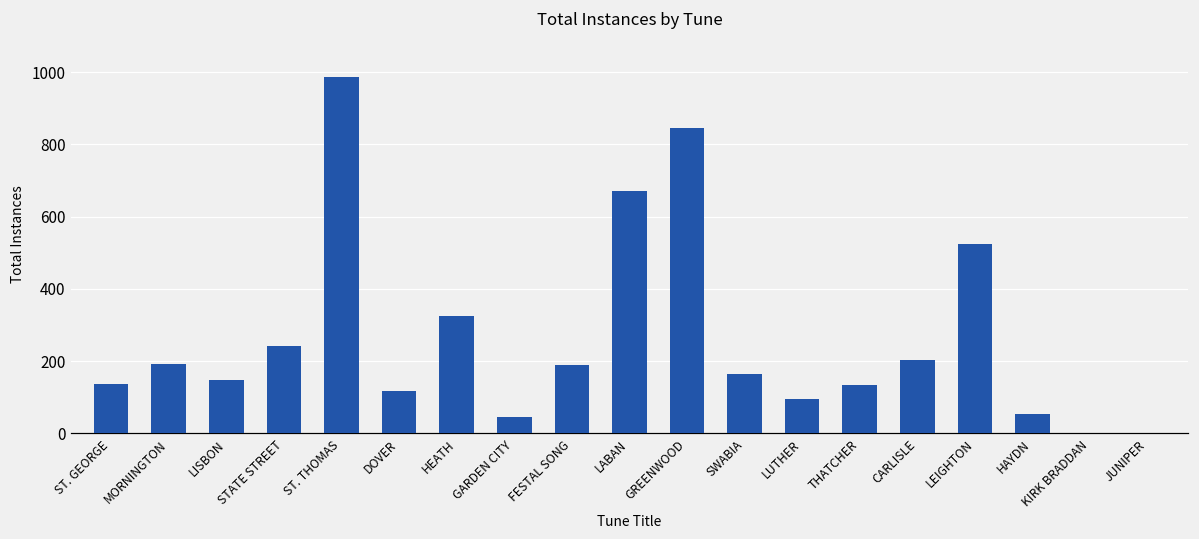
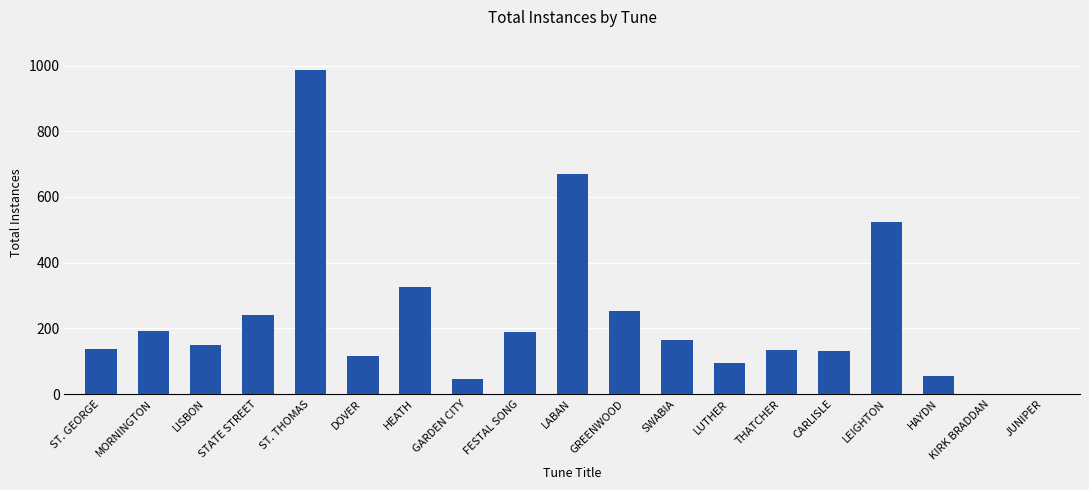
  {
    "ST. GEORGE": 140,
    "MORNINGTON": 190,
    "LISBON": 150,
    "STATE STREET": 240,
    "ST. THOMAS": 990,
    "DOVER": 120,
    "HEATH": 330,
    "GARDEN CITY": 50,
    "FESTAL SONG": 190,
    "LABAN": 670,
-   "GREENWOOD": 850,
+   "GREENWOOD": 250,
    "SWABIA": 160,
    "LUTHER": 100,
    "THATCHER": 140,
-   "CARLISLE": 200,
+   "CARLISLE": 130,
    "LEIGHTON": 520,
    "HAYDN": 60
  }
